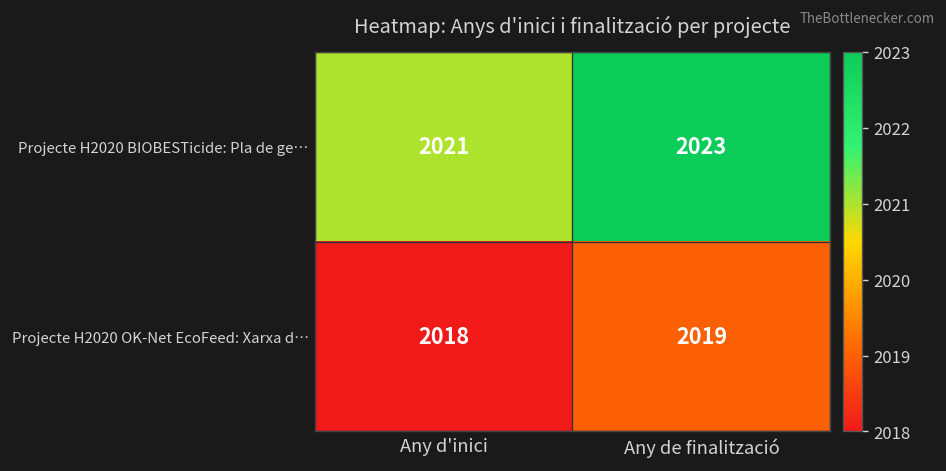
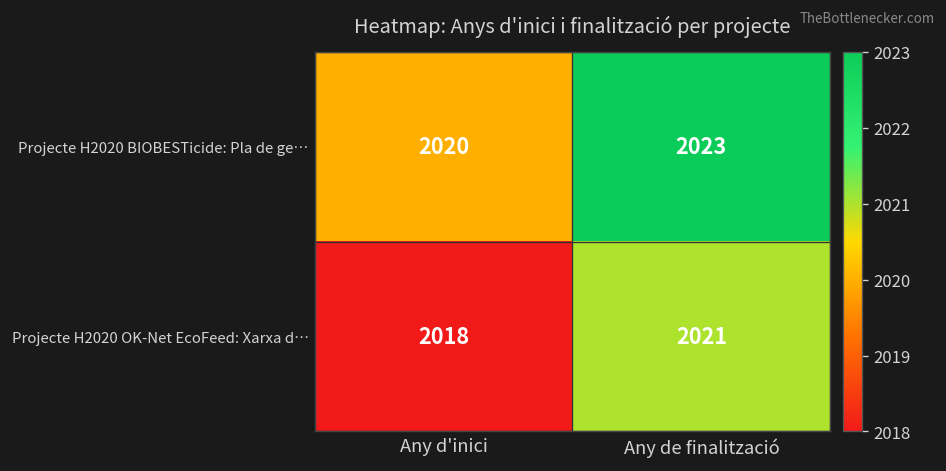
  {
    "Projecte H2020 BIOBESTicide: Pla de ge…": {
-     "Any d'inici": 2021,
+     "Any d'inici": 2020,
      "Any de finalització": 2023
    },
    "Projecte H2020 OK-Net EcoFeed: Xarxa d…": {
      "Any d'inici": 2018,
-     "Any de finalització": 2019
+     "Any de finalització": 2021
    }
  }
